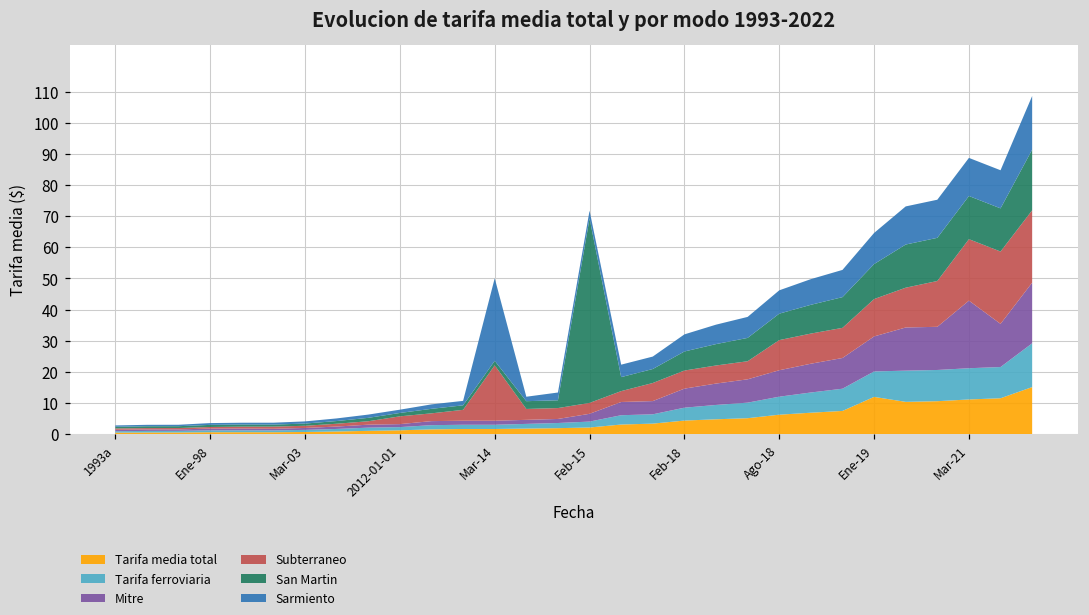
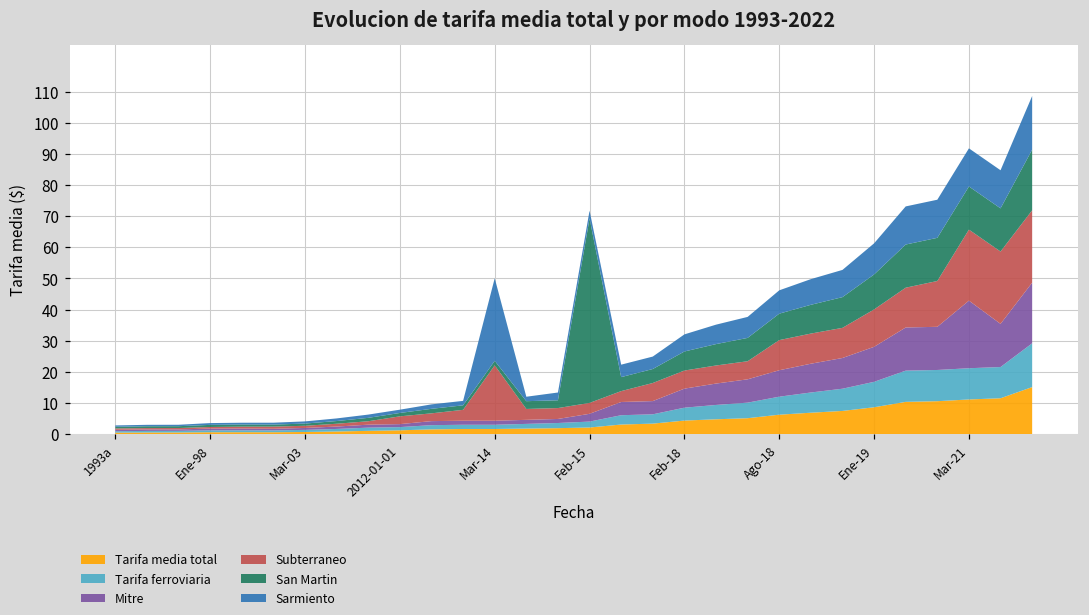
  {
    "Tarifa media total": {
      "2012-01-01": 1,
      "Mar-14": 2,
      "Feb-15": 2,
      "Feb-18": 4,
      "Ago-18": 6,
-     "Ene-19": 12,
+     "Ene-19": 9,
      "Mar-21": 11
    },
    "Tarifa ferroviaria": {
      "2012-01-01": 1,
      "Mar-14": 1,
      "Feb-15": 2,
      "Feb-18": 4,
      "Ago-18": 6,
      "Ene-19": 8,
      "Mar-21": 10
    },
    "Mitre": {
      "2012-01-01": 1,
      "Mar-14": 1,
      "Feb-15": 3,
      "Feb-18": 6,
      "Ago-18": 9,
      "Ene-19": 11,
      "Mar-21": 22
    },
    "Subterraneo": {
      "2012-01-01": 3,
      "Mar-14": 18,
      "Feb-15": 4,
      "Feb-18": 6,
      "Ago-18": 10,
      "Ene-19": 12,
-     "Mar-21": 20
+     "Mar-21": 23
    },
    "San Martin": {
      "2012-01-01": 1,
      "Mar-14": 1,
      "Feb-15": 59,
      "Feb-18": 6,
      "Ago-18": 9,
      "Ene-19": 11,
      "Mar-21": 14
    },
    "Sarmiento": {
      "2012-01-01": 1,
      "Mar-14": 27,
      "Feb-15": 3,
      "Feb-18": 6,
      "Ago-18": 8,
      "Ene-19": 10,
      "Mar-21": 12
    }
  }
